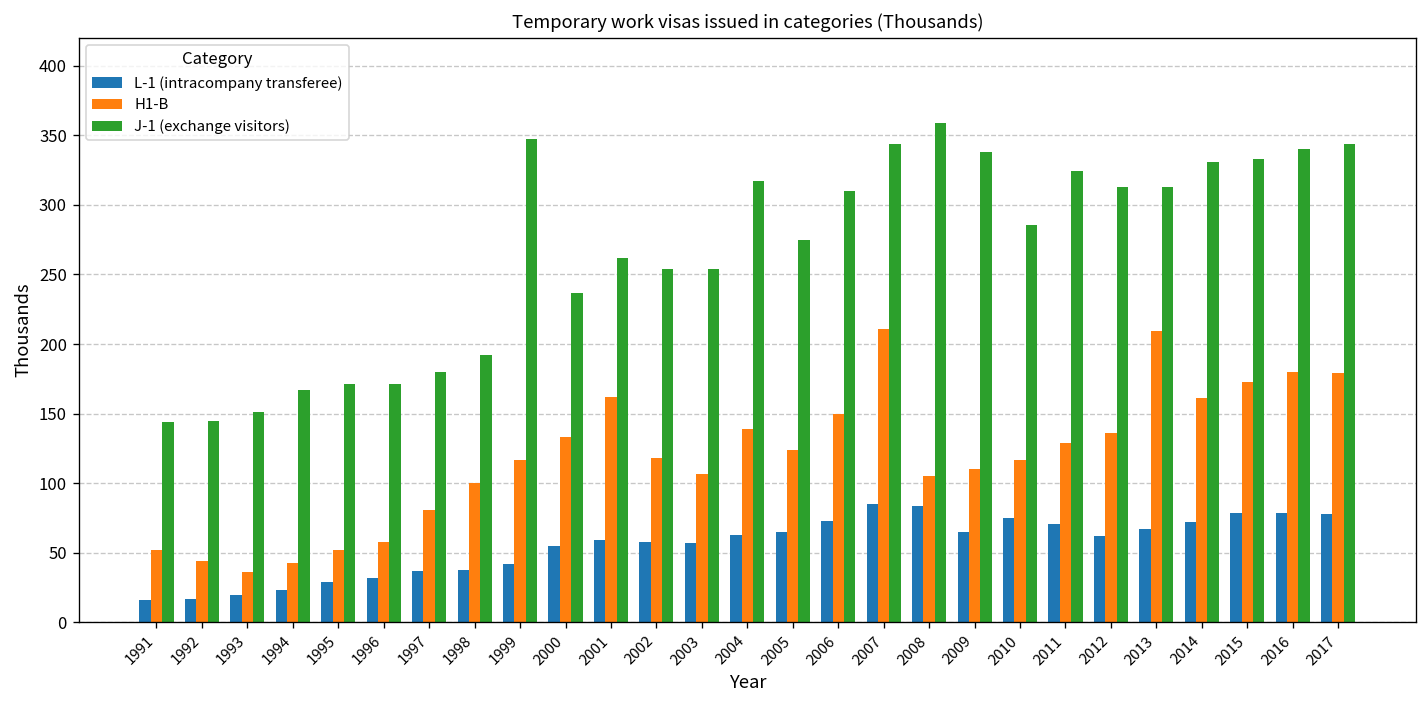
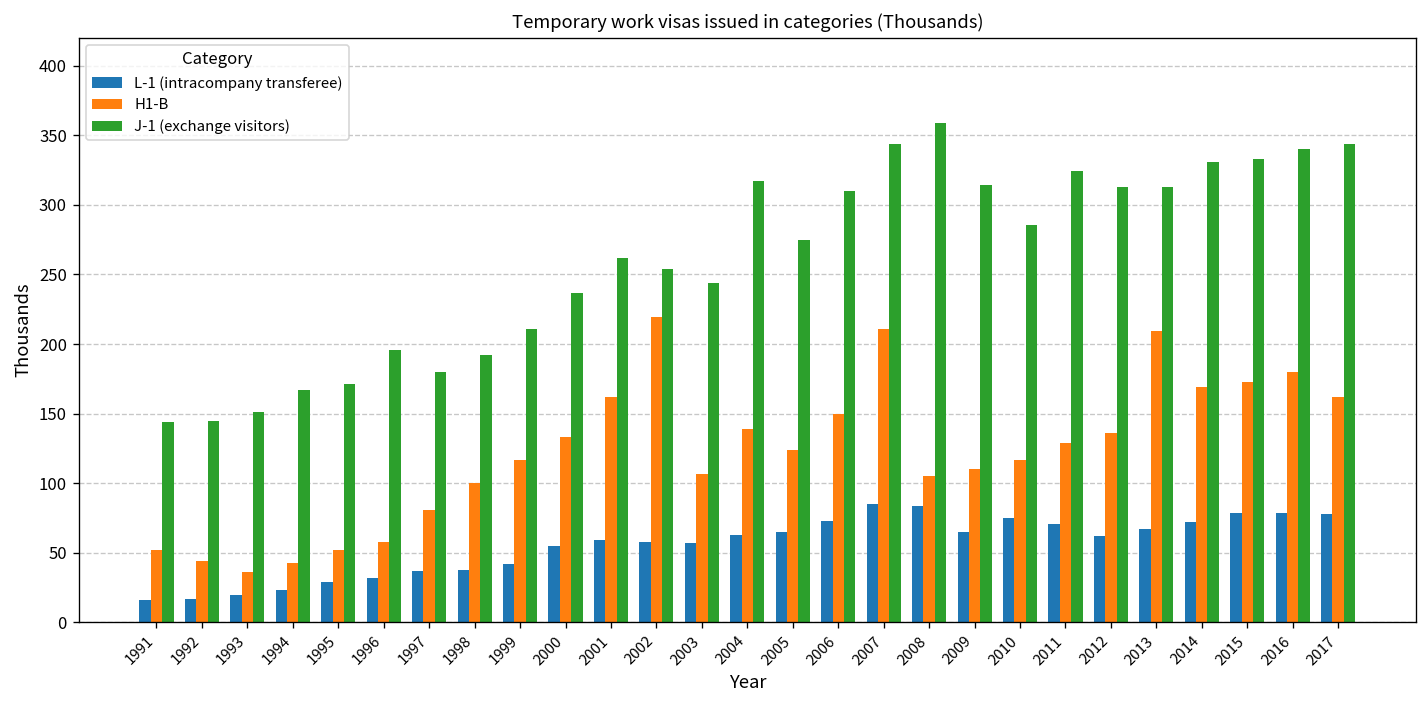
  {
    "L-1 (intracompany transferee)": {
      "1991": 16,
      "1992": 17,
      "1993": 20,
      "1994": 23,
      "1995": 29,
      "1996": 32,
      "1997": 37,
      "1998": 38,
      "1999": 42,
      "2000": 55,
      "2001": 59,
      "2002": 58,
      "2003": 57,
      "2004": 63,
      "2005": 65,
      "2006": 73,
      "2007": 85,
      "2008": 84,
      "2009": 65,
      "2010": 75,
      "2011": 71,
      "2012": 62,
      "2013": 67,
      "2014": 72,
      "2015": 79,
      "2016": 79,
      "2017": 78
    },
    "H1-B": {
      "1991": 52,
      "1992": 44,
      "1993": 36,
      "1994": 43,
      "1995": 52,
      "1996": 58,
      "1997": 81,
      "1998": 100,
      "1999": 117,
      "2000": 133,
      "2001": 162,
-     "2002": 118,
+     "2002": 220,
      "2003": 107,
      "2004": 139,
      "2005": 124,
      "2006": 150,
      "2007": 211,
      "2008": 105,
      "2009": 110,
      "2010": 117,
      "2011": 129,
      "2012": 136,
      "2013": 209,
-     "2014": 161,
+     "2014": 169,
      "2015": 173,
      "2016": 180,
-     "2017": 179
+     "2017": 162
    },
    "J-1 (exchange visitors)": {
      "1991": 144,
      "1992": 145,
      "1993": 151,
      "1994": 167,
      "1995": 171,
-     "1996": 171,
+     "1996": 196,
      "1997": 180,
      "1998": 192,
-     "1999": 347,
+     "1999": 211,
      "2000": 237,
      "2001": 262,
      "2002": 254,
-     "2003": 254,
+     "2003": 244,
      "2004": 317,
      "2005": 275,
      "2006": 310,
      "2007": 344,
      "2008": 359,
-     "2009": 338,
+     "2009": 314,
      "2010": 286,
      "2011": 324,
      "2012": 313,
      "2013": 313,
      "2014": 331,
      "2015": 333,
      "2016": 340,
      "2017": 344
    }
  }
